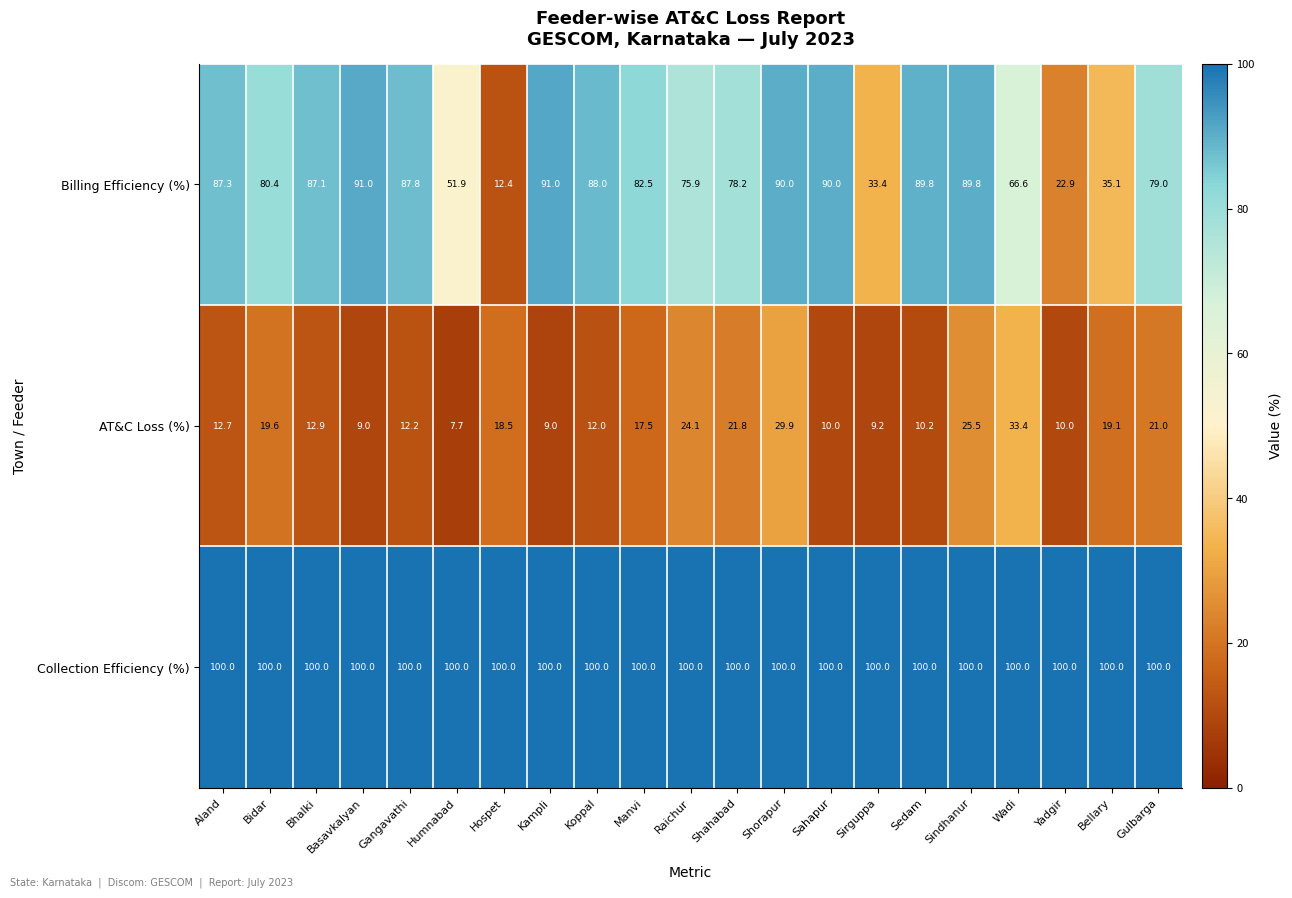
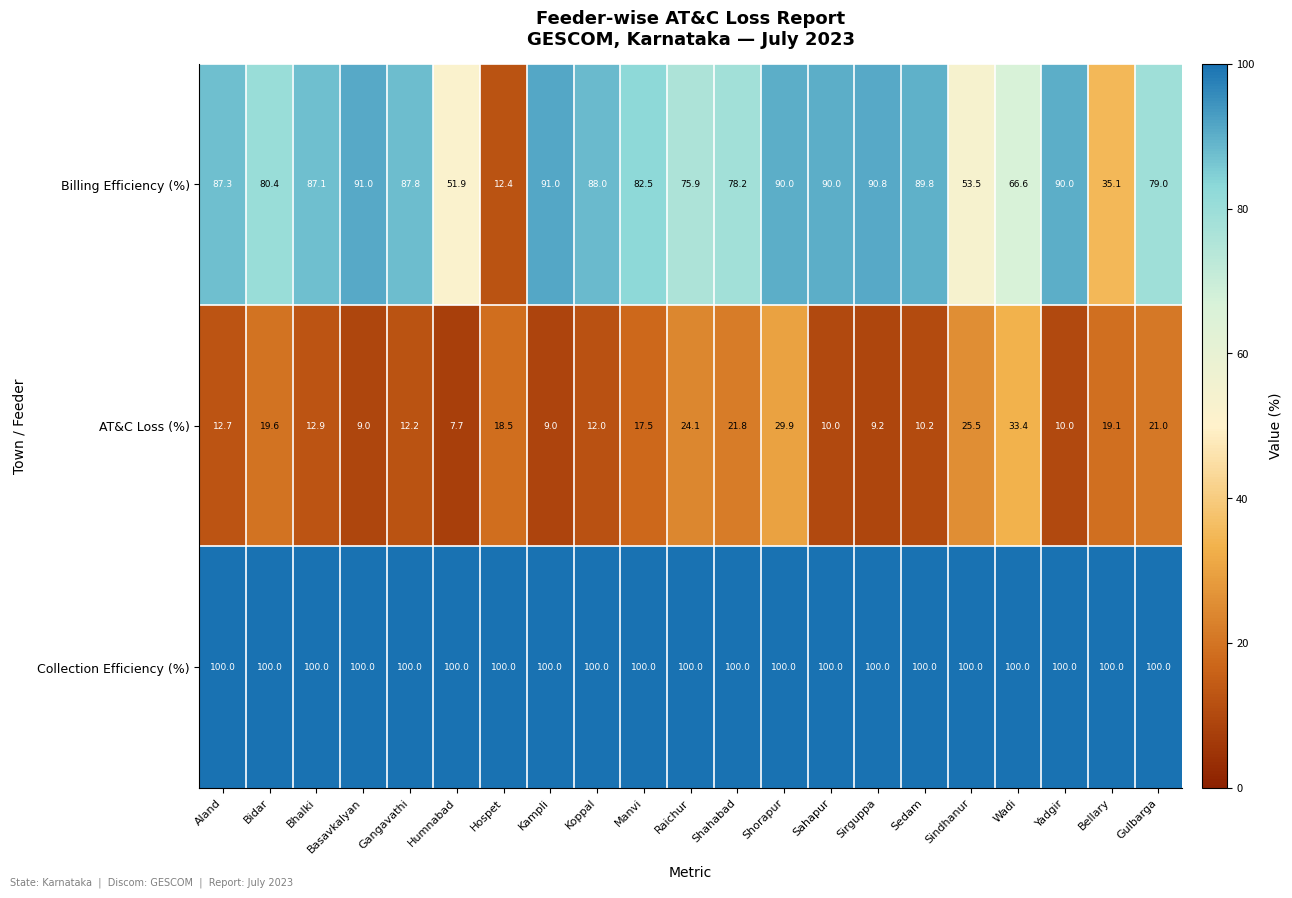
  {
    "Billing Efficiency (%)": {
      "Aland": 87.3,
      "Bidar": 80.4,
      "Bhalki": 87.1,
      "Basavkalyan": 91.0,
      "Gangavathi": 87.8,
      "Humnabad": 51.9,
      "Hospet": 12.4,
      "Kampli": 91.0,
      "Koppal": 88.0,
      "Manvi": 82.5,
      "Raichur": 75.9,
      "Shahabad": 78.2,
      "Shorapur": 90.0,
      "Sahapur": 90.0,
-     "Sirguppa": 33.4,
+     "Sirguppa": 90.8,
      "Sedam": 89.8,
-     "Sindhanur": 89.8,
+     "Sindhanur": 53.5,
      "Wadi": 66.6,
-     "Yadgir": 22.9,
+     "Yadgir": 90.0,
      "Bellary": 35.1,
      "Gulbarga": 79.0
    },
    "AT&C Loss (%)": {
      "Aland": 12.7,
      "Bidar": 19.6,
      "Bhalki": 12.9,
      "Basavkalyan": 9.0,
      "Gangavathi": 12.2,
      "Humnabad": 7.7,
      "Hospet": 18.5,
      "Kampli": 9.0,
      "Koppal": 12.0,
      "Manvi": 17.5,
      "Raichur": 24.1,
      "Shahabad": 21.8,
      "Shorapur": 29.9,
      "Sahapur": 10.0,
      "Sirguppa": 9.2,
      "Sedam": 10.2,
      "Sindhanur": 25.5,
      "Wadi": 33.4,
      "Yadgir": 10.0,
      "Bellary": 19.1,
      "Gulbarga": 21.0
    },
    "Collection Efficiency (%)": {
      "Aland": 100.0,
      "Bidar": 100.0,
      "Bhalki": 100.0,
      "Basavkalyan": 100.0,
      "Gangavathi": 100.0,
      "Humnabad": 100.0,
      "Hospet": 100.0,
      "Kampli": 100.0,
      "Koppal": 100.0,
      "Manvi": 100.0,
      "Raichur": 100.0,
      "Shahabad": 100.0,
      "Shorapur": 100.0,
      "Sahapur": 100.0,
      "Sirguppa": 100.0,
      "Sedam": 100.0,
      "Sindhanur": 100.0,
      "Wadi": 100.0,
      "Yadgir": 100.0,
      "Bellary": 100.0,
      "Gulbarga": 100.0
    }
  }
